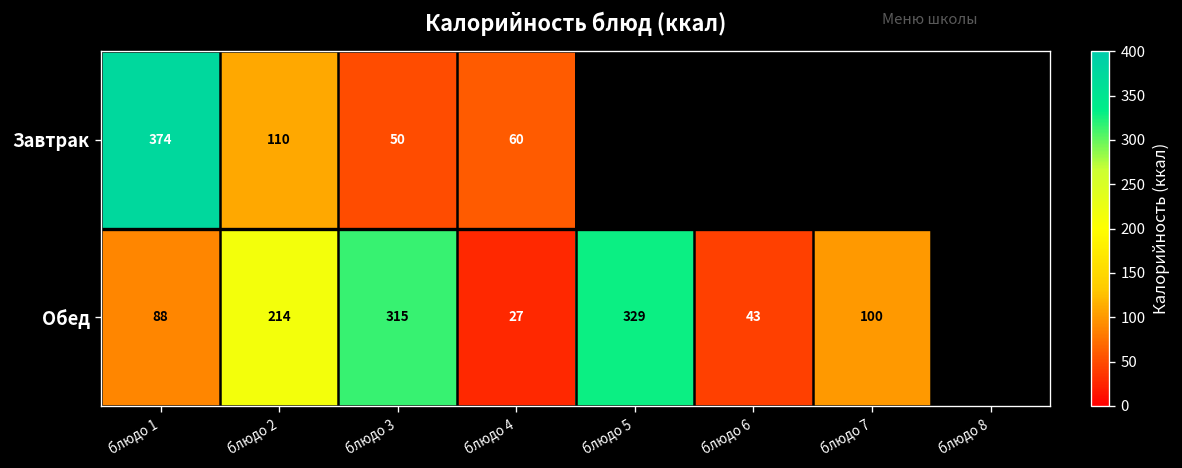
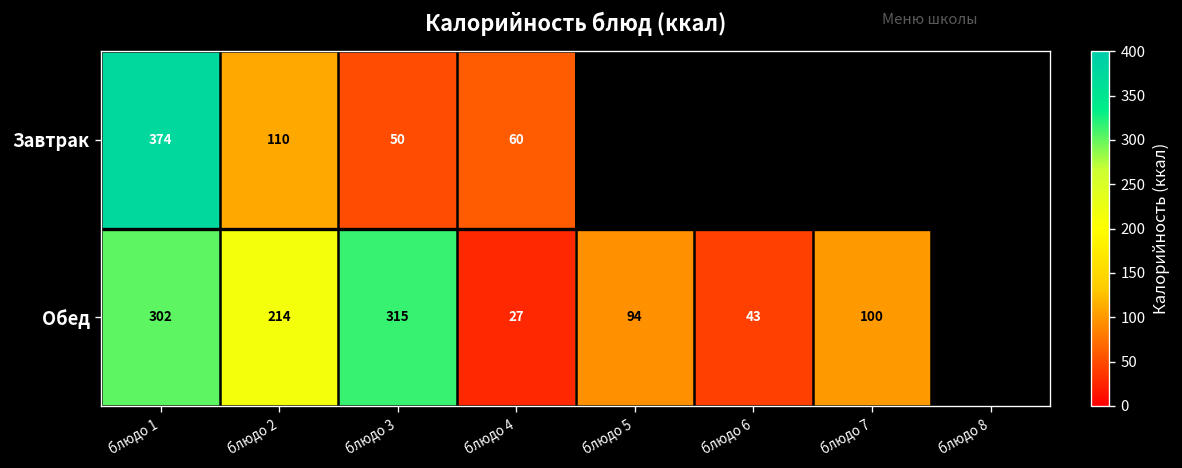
  {
    "Завтрак": {
      "блюдо 1": 374,
      "блюдо 2": 110,
      "блюдо 3": 50,
      "блюдо 4": 60
    },
    "Обед": {
-     "блюдо 1": 88,
+     "блюдо 1": 302,
      "блюдо 2": 214,
      "блюдо 3": 315,
      "блюдо 4": 27,
-     "блюдо 5": 329,
+     "блюдо 5": 94,
      "блюдо 6": 43,
      "блюдо 7": 100
    }
  }
